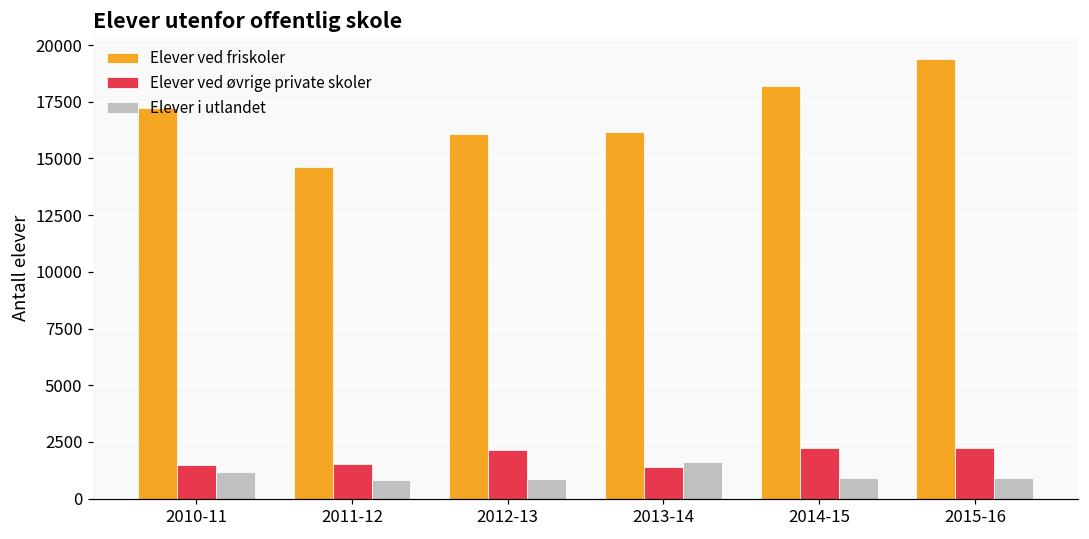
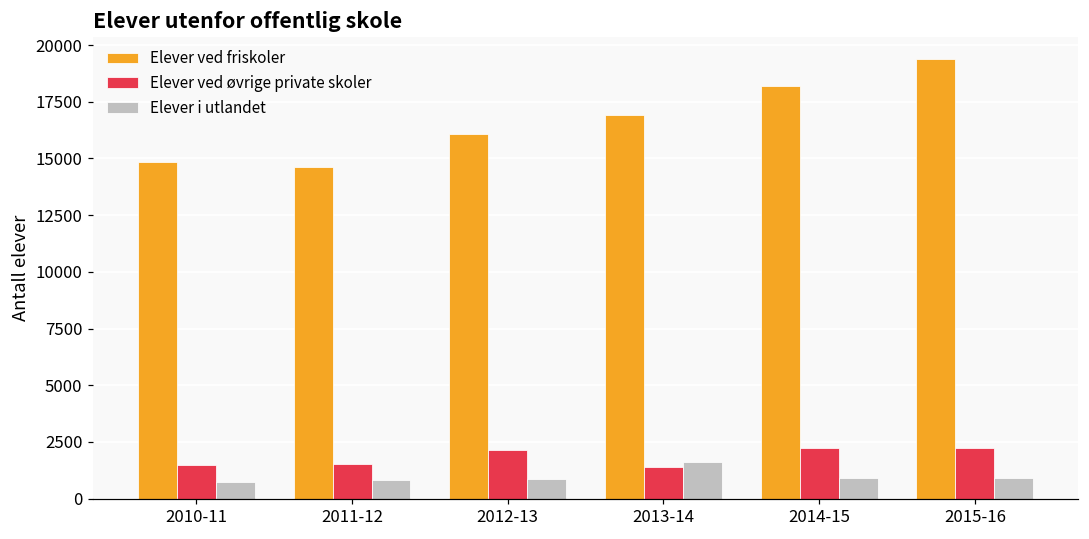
  {
    "Elever ved friskoler": {
-     "2010-11": 17200,
+     "2010-11": 14800,
      "2011-12": 14600,
      "2012-13": 16100,
-     "2013-14": 16200,
+     "2013-14": 16900,
      "2014-15": 18200,
      "2015-16": 19400
    },
    "Elever ved øvrige private skoler": {
      "2010-11": 1500,
      "2011-12": 1500,
      "2012-13": 2100,
      "2013-14": 1400,
      "2014-15": 2300,
      "2015-16": 2200
    },
    "Elever i utlandet": {
-     "2010-11": 1200,
+     "2010-11": 800,
      "2011-12": 800,
      "2012-13": 800,
      "2013-14": 1600,
      "2014-15": 900,
      "2015-16": 900
    }
  }
